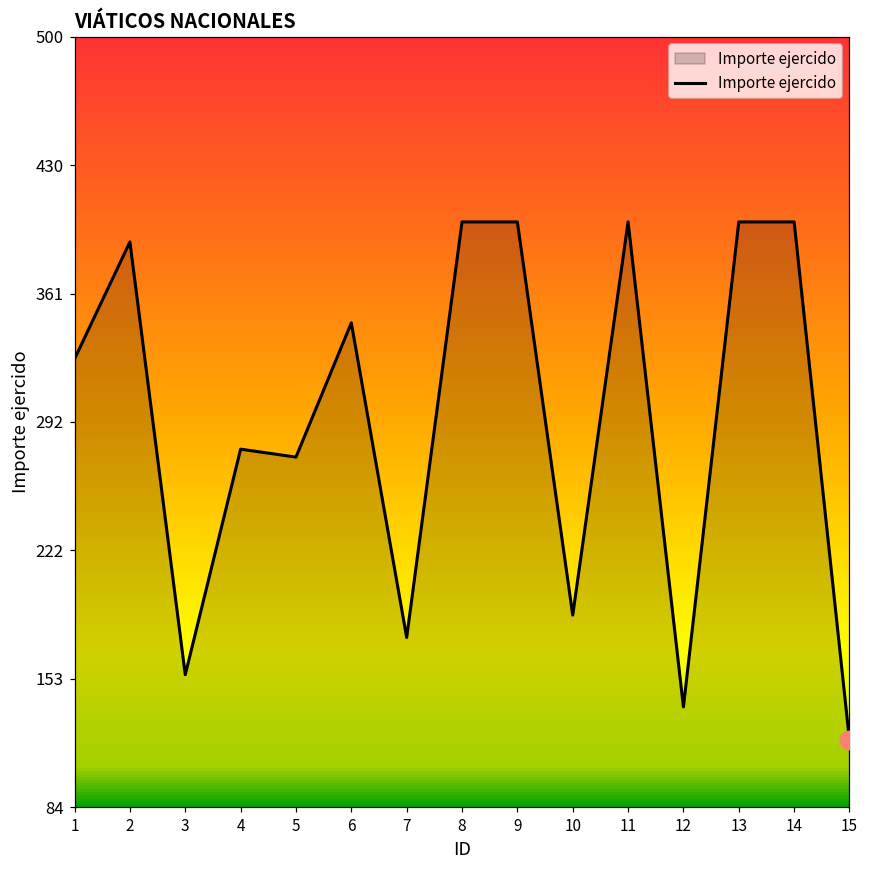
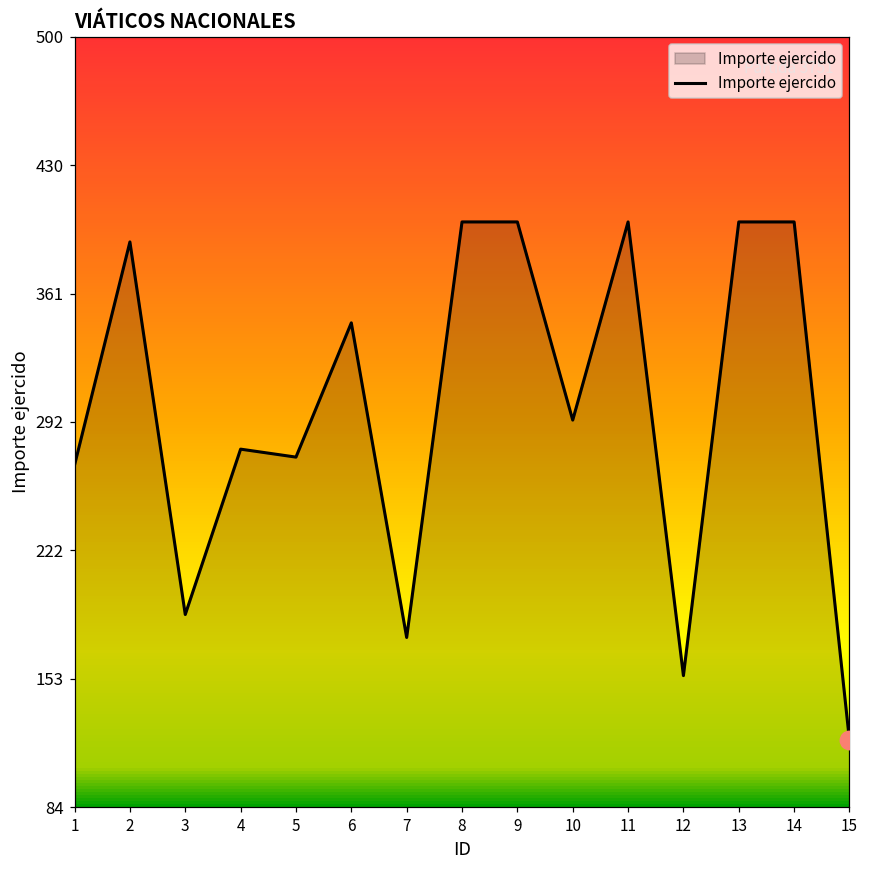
  {
    "Importe ejercido": {
-     "1": 326,
+     "1": 269,
      "2": 389,
-     "3": 156,
+     "3": 188,
      "4": 277,
      "5": 273,
      "6": 346,
      "7": 176,
      "8": 400,
      "9": 400,
-     "10": 188,
+     "10": 293,
      "11": 400,
-     "12": 138,
+     "12": 155,
      "13": 400,
      "14": 400
    }
  }
